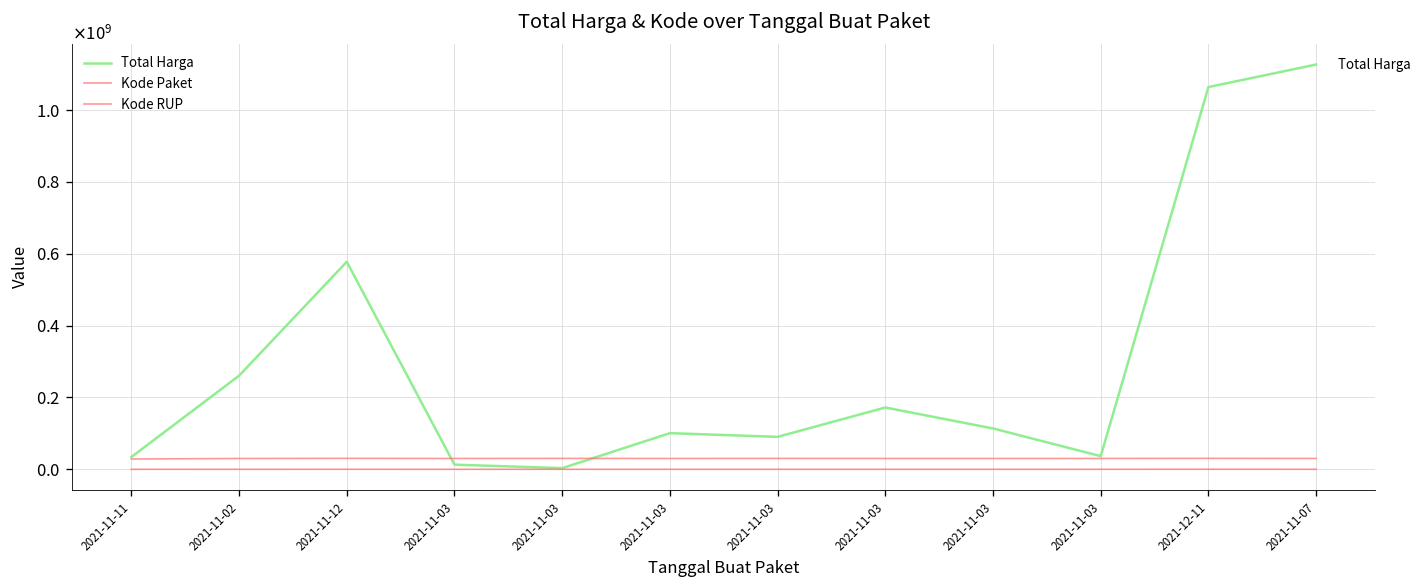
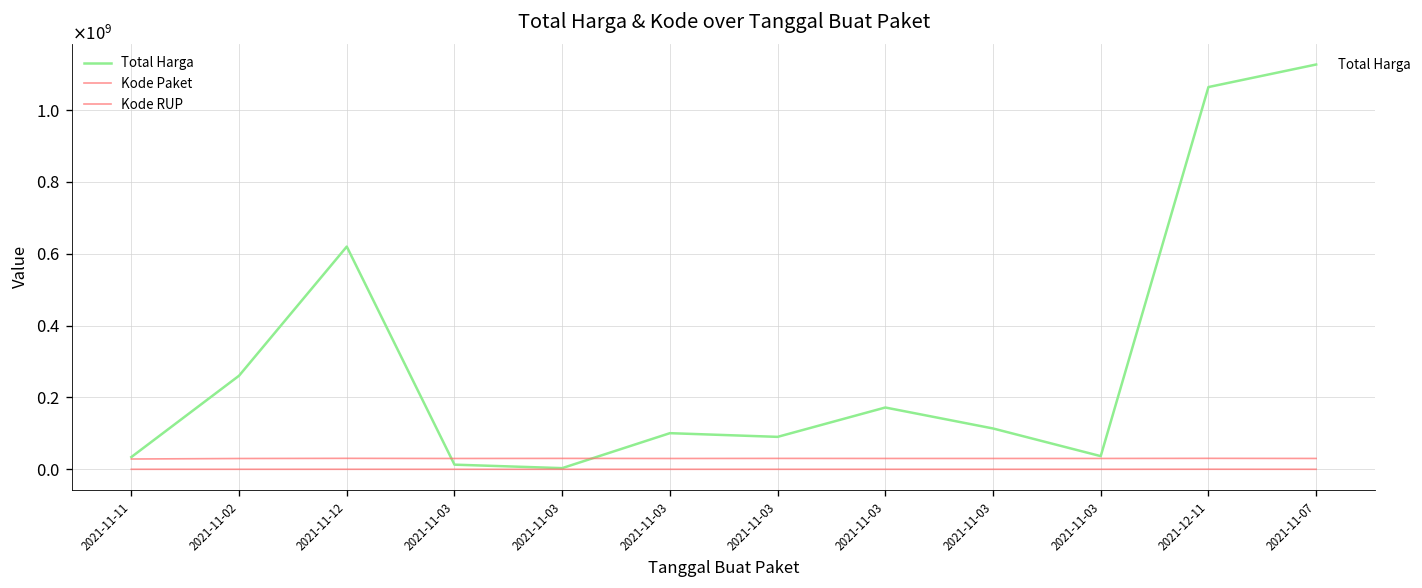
  {
    "Total Harga": {
      "2021-11-02": 260000000,
-     "2021-11-12": 580000000,
+     "2021-11-12": 620000000,
      "2021-12-11": 1060000000,
      "2021-11-07": 1130000000
    }
  }
